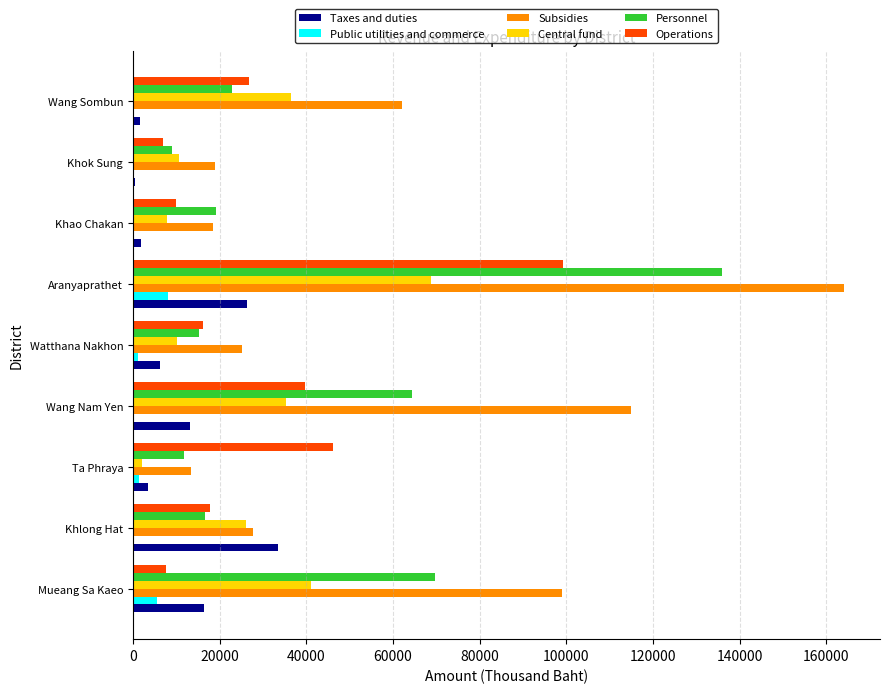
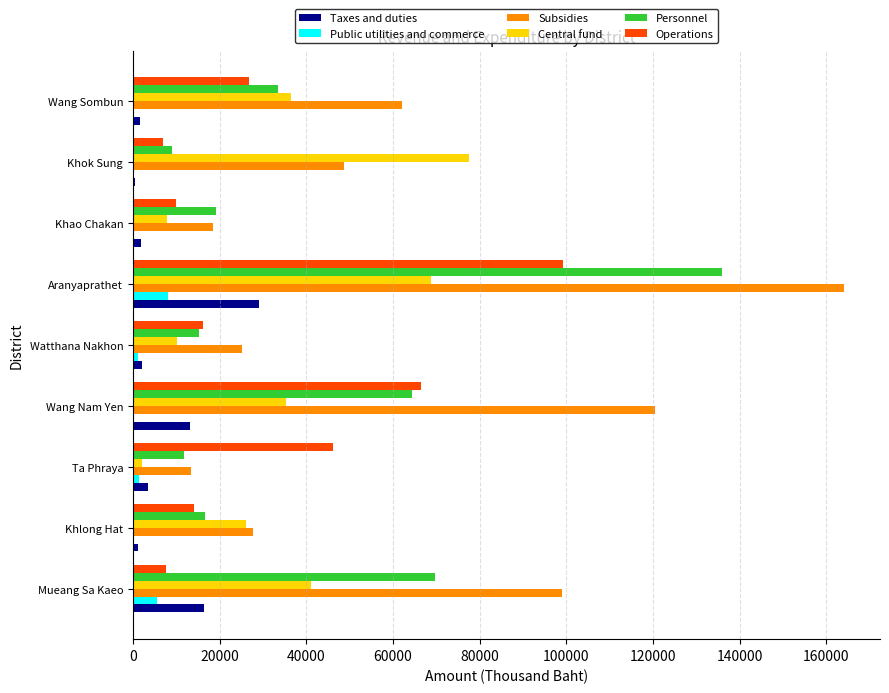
  {
    "Taxes and duties": {
      "Wang Sombun": 2000,
      "Khao Chakan": 2000,
-     "Aranyaprathet": 26000,
-     "Watthana Nakhon": 6000,
+     "Aranyaprathet": 29000,
+     "Watthana Nakhon": 2000,
      "Wang Nam Yen": 13000,
      "Ta Phraya": 4000,
-     "Khlong Hat": 33000,
+     "Khlong Hat": 1000,
      "Mueang Sa Kaeo": 16000
    },
    "Public utilities and commerce": {
      "Wang Sombun": 0,
      "Aranyaprathet": 8000,
      "Watthana Nakhon": 1000,
      "Ta Phraya": 1000,
      "Khlong Hat": 0,
      "Mueang Sa Kaeo": 5000
    },
    "Subsidies": {
      "Wang Sombun": 62000,
-     "Khok Sung": 19000,
+     "Khok Sung": 49000,
      "Khao Chakan": 18000,
      "Aranyaprathet": 164000,
      "Watthana Nakhon": 25000,
-     "Wang Nam Yen": 115000,
+     "Wang Nam Yen": 120000,
      "Ta Phraya": 13000,
      "Khlong Hat": 28000,
      "Mueang Sa Kaeo": 99000
    },
    "Central fund": {
      "Wang Sombun": 36000,
-     "Khok Sung": 11000,
+     "Khok Sung": 78000,
      "Khao Chakan": 8000,
      "Aranyaprathet": 69000,
      "Watthana Nakhon": 10000,
      "Wang Nam Yen": 35000,
      "Ta Phraya": 2000,
      "Khlong Hat": 26000,
      "Mueang Sa Kaeo": 41000
    },
    "Personnel": {
-     "Wang Sombun": 23000,
+     "Wang Sombun": 34000,
      "Khok Sung": 9000,
      "Khao Chakan": 19000,
      "Aranyaprathet": 136000,
      "Watthana Nakhon": 15000,
      "Wang Nam Yen": 65000,
      "Ta Phraya": 12000,
      "Khlong Hat": 17000,
      "Mueang Sa Kaeo": 70000
    },
    "Operations": {
      "Wang Sombun": 27000,
      "Khok Sung": 7000,
      "Khao Chakan": 10000,
      "Aranyaprathet": 99000,
      "Watthana Nakhon": 16000,
-     "Wang Nam Yen": 40000,
+     "Wang Nam Yen": 66000,
      "Ta Phraya": 46000,
-     "Khlong Hat": 18000,
+     "Khlong Hat": 14000,
      "Mueang Sa Kaeo": 8000
    }
  }
